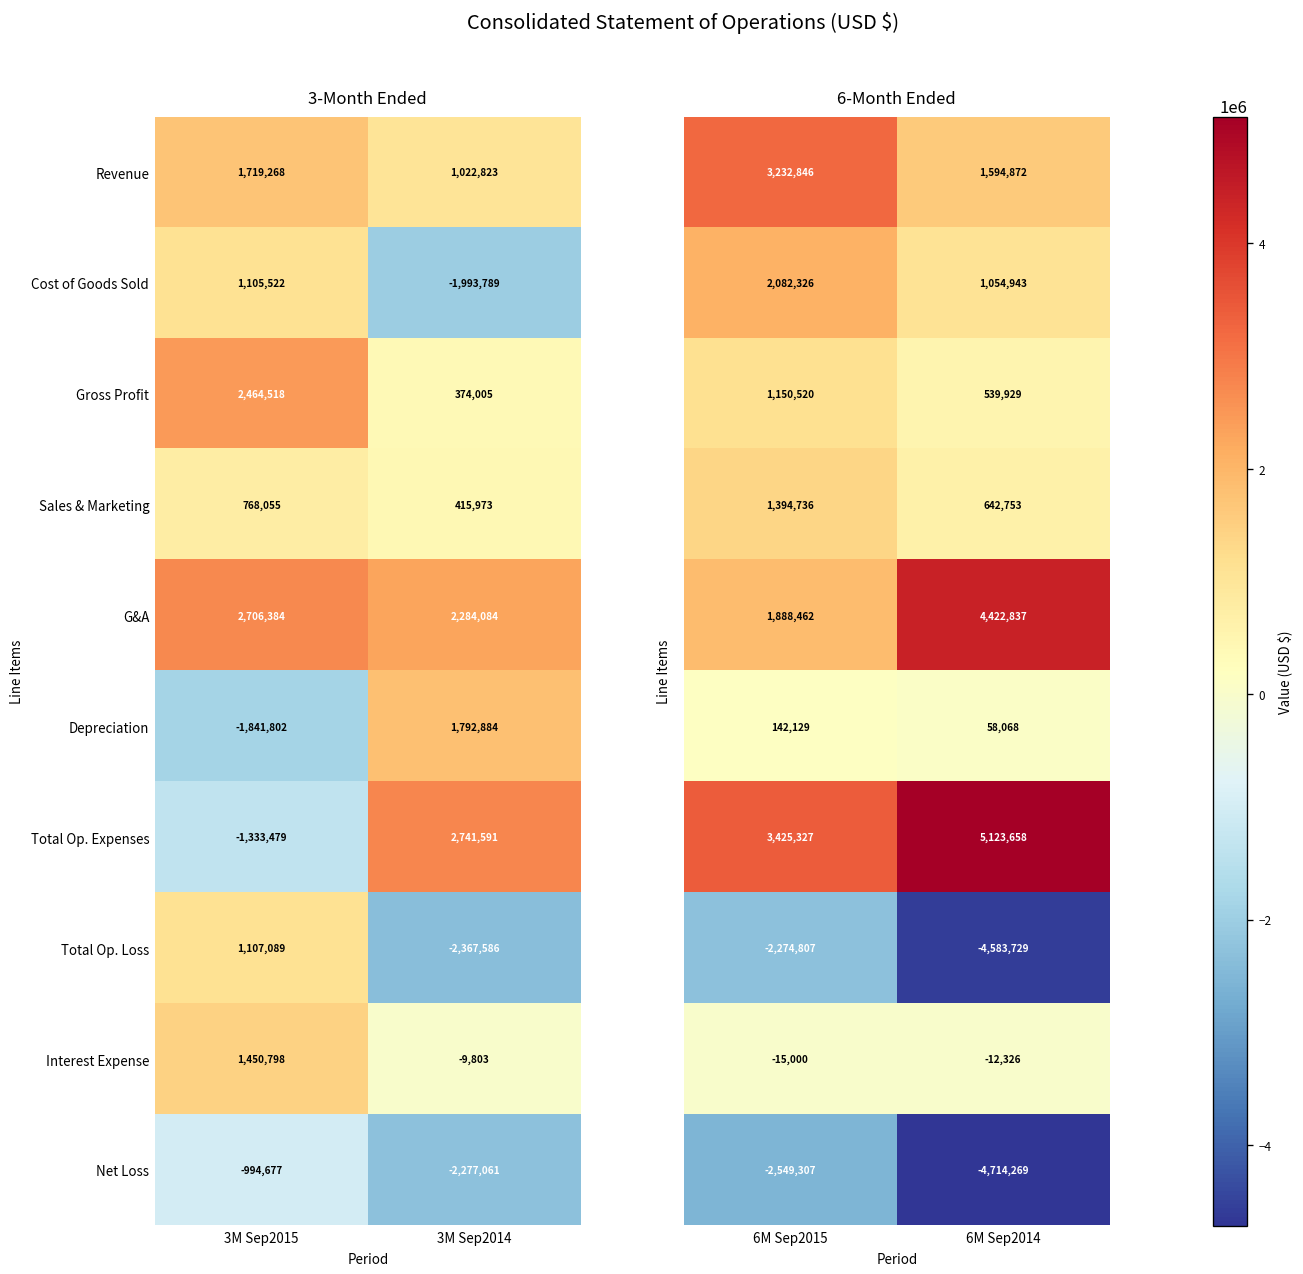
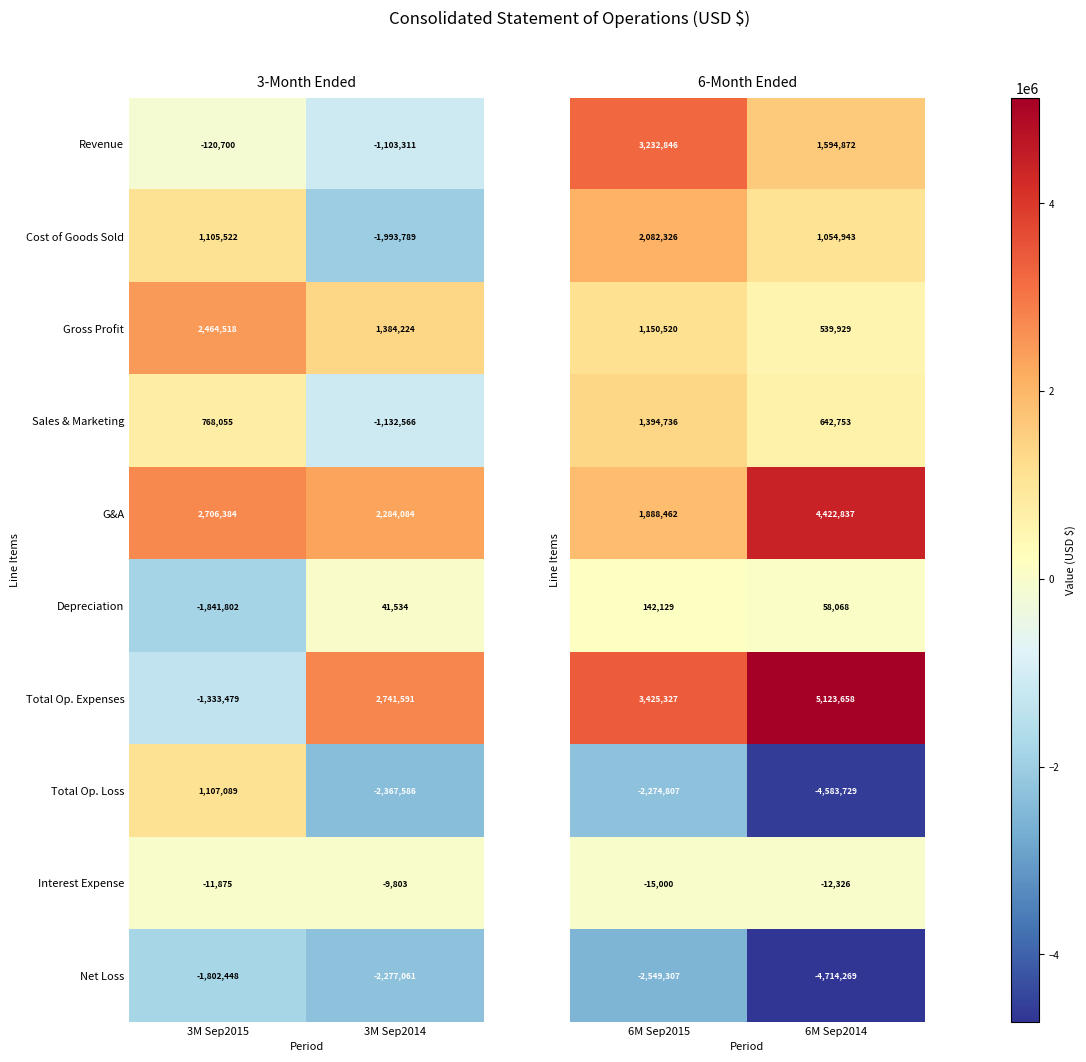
  {
    "3-Month Ended": {
      "Revenue": {
-       "3M Sep2015": "1,719,268",
-       "3M Sep2014": "1,022,823"
+       "3M Sep2015": "-120,700",
+       "3M Sep2014": "-1,103,311"
      },
      "Cost of Goods Sold": {
        "3M Sep2015": "1,105,522",
        "3M Sep2014": "-1,993,789"
      },
      "Gross Profit": {
        "3M Sep2015": "2,464,518",
-       "3M Sep2014": "374,005"
+       "3M Sep2014": "1,384,224"
      },
      "Sales & Marketing": {
        "3M Sep2015": "768,055",
-       "3M Sep2014": "415,973"
+       "3M Sep2014": "-1,132,566"
      },
      "G&A": {
        "3M Sep2015": "2,706,384",
        "3M Sep2014": "2,284,084"
      },
      "Depreciation": {
        "3M Sep2015": "-1,841,802",
-       "3M Sep2014": "1,792,884"
+       "3M Sep2014": "41,534"
      },
      "Total Op. Expenses": {
        "3M Sep2015": "-1,333,479",
        "3M Sep2014": "2,741,591"
      },
      "Total Op. Loss": {
        "3M Sep2015": "1,107,089",
        "3M Sep2014": "-2,367,586"
      },
      "Interest Expense": {
-       "3M Sep2015": "1,450,798",
+       "3M Sep2015": "-11,875",
        "3M Sep2014": "-9,803"
      },
      "Net Loss": {
-       "3M Sep2015": "-994,677",
+       "3M Sep2015": "-1,802,448",
        "3M Sep2014": "-2,277,061"
      }
    }
  }
